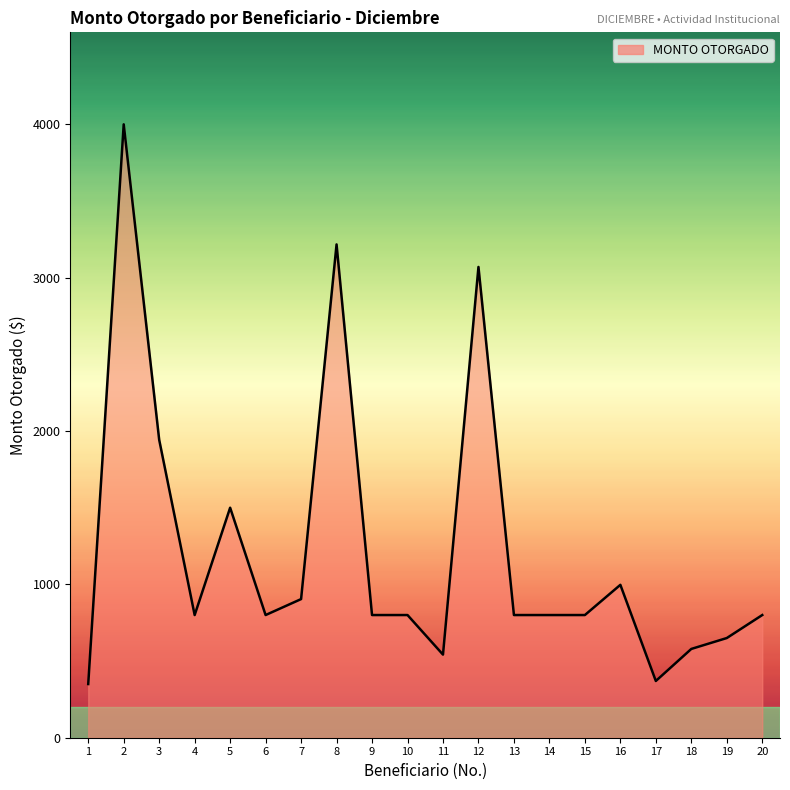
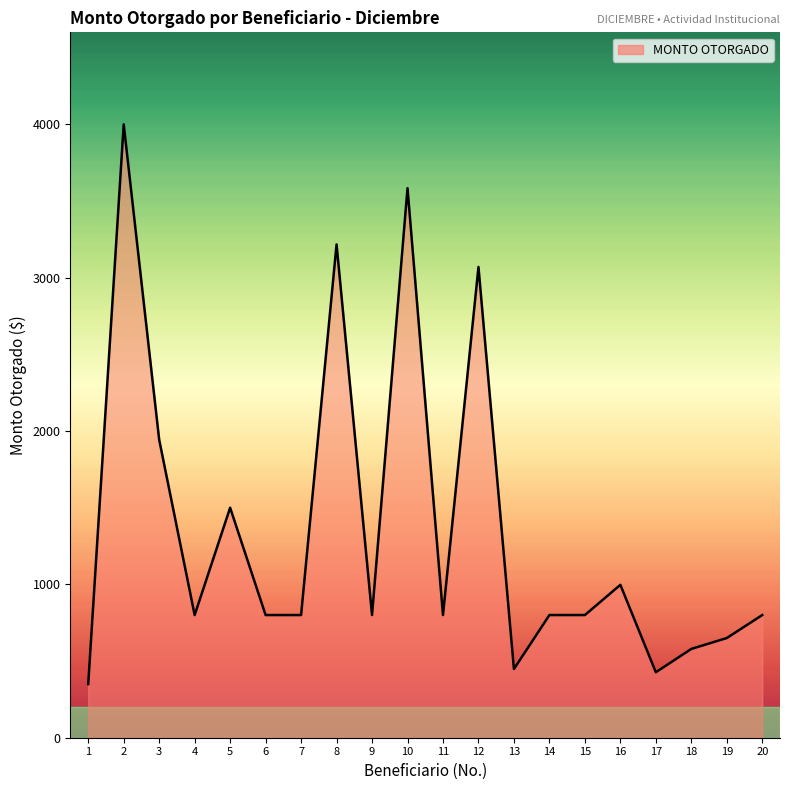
  {
    "1": 350,
    "2": 4000,
    "3": 1940,
    "4": 800,
    "5": 1500,
    "6": 800,
-   "7": 900,
+   "7": 800,
    "8": 3220,
    "9": 800,
-   "10": 800,
-   "11": 540,
+   "10": 3580,
+   "11": 800,
    "12": 3070,
-   "13": 800,
+   "13": 450,
    "14": 800,
    "15": 800,
    "16": 1000,
-   "17": 370,
+   "17": 430,
    "18": 580,
    "19": 650,
    "20": 800
  }
